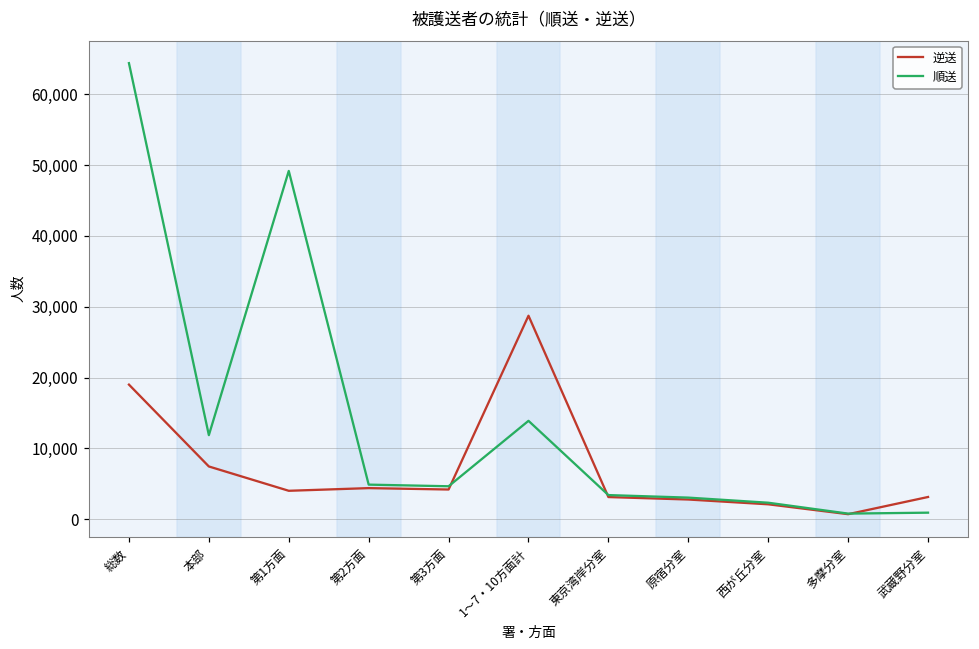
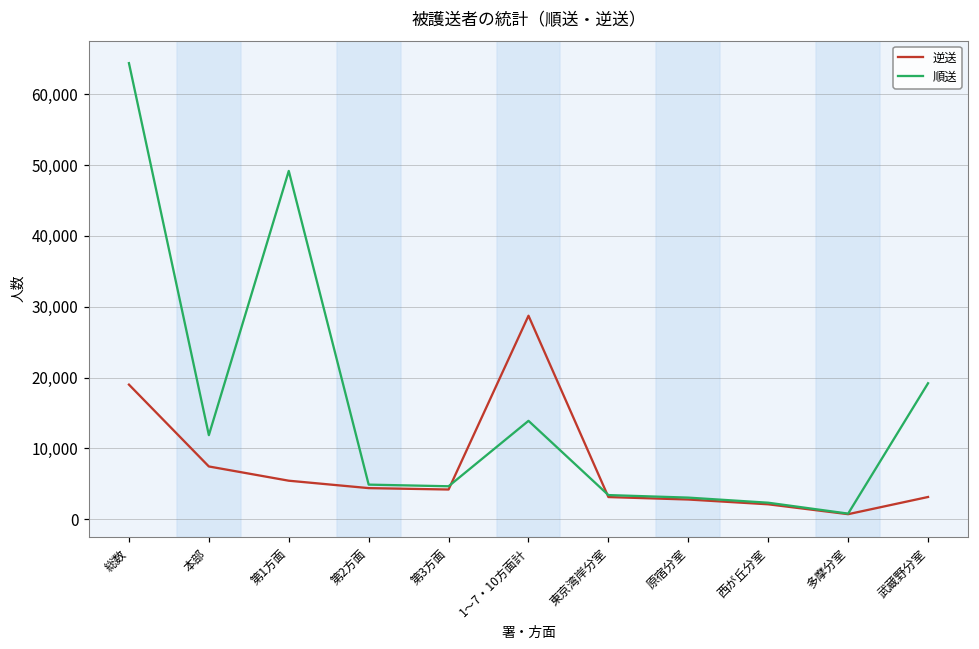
  {
    "逆送": {
      "総数": "19,000",
      "本部": "7,000",
-     "第1方面": "4,000",
+     "第1方面": "5,000",
      "第2方面": "4,000",
      "第3方面": "4,000",
      "1～7・10方面計": "29,000",
      "武蔵野分室": "3,000"
    },
    "順送": {
      "総数": "64,000",
      "本部": "12,000",
      "第1方面": "49,000",
      "第2方面": "5,000",
      "第3方面": "5,000",
      "1～7・10方面計": "14,000",
-     "武蔵野分室": "1,000"
+     "武蔵野分室": "19,000"
    }
  }
